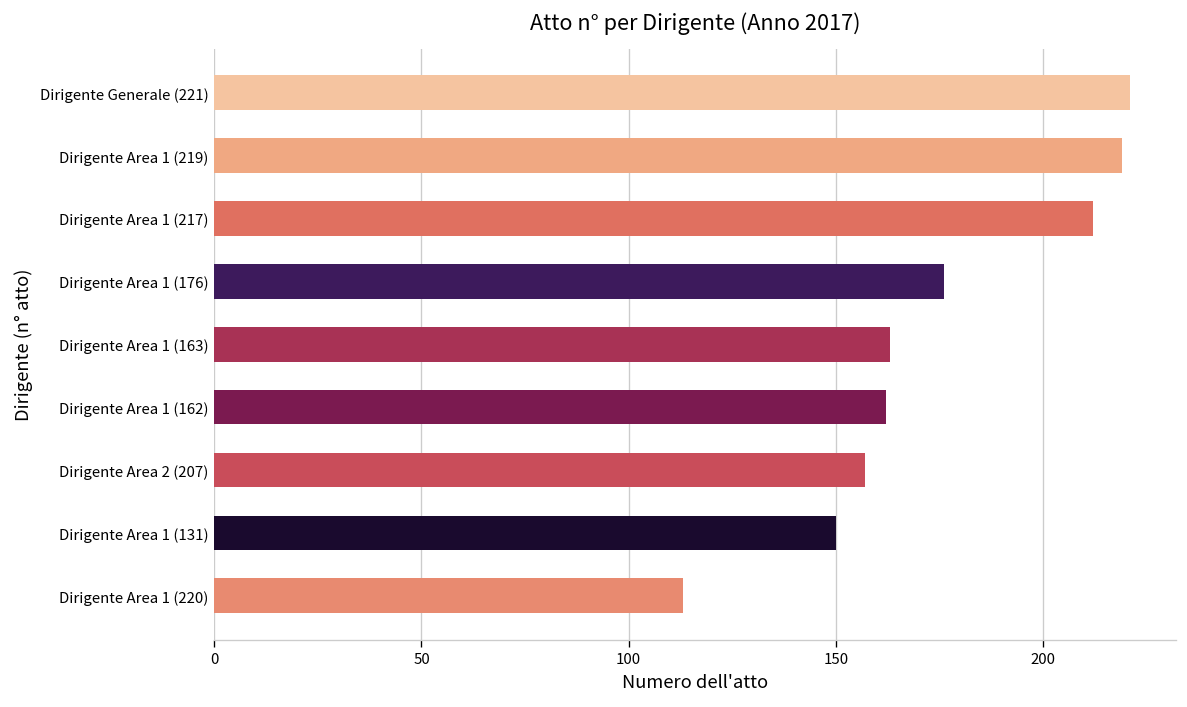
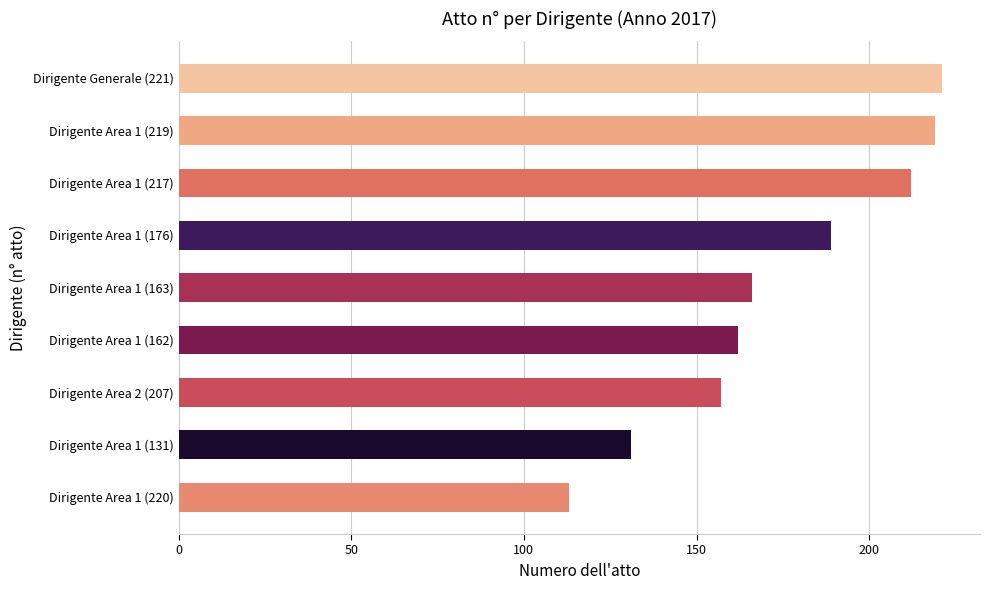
  {
    "Dirigente Generale (221)": 221,
    "Dirigente Area 1 (219)": 219,
    "Dirigente Area 1 (217)": 212,
-   "Dirigente Area 1 (176)": 176,
-   "Dirigente Area 1 (163)": 163,
+   "Dirigente Area 1 (176)": 189,
+   "Dirigente Area 1 (163)": 166,
    "Dirigente Area 1 (162)": 162,
    "Dirigente Area 2 (207)": 157,
-   "Dirigente Area 1 (131)": 150,
+   "Dirigente Area 1 (131)": 131,
    "Dirigente Area 1 (220)": 113
  }
